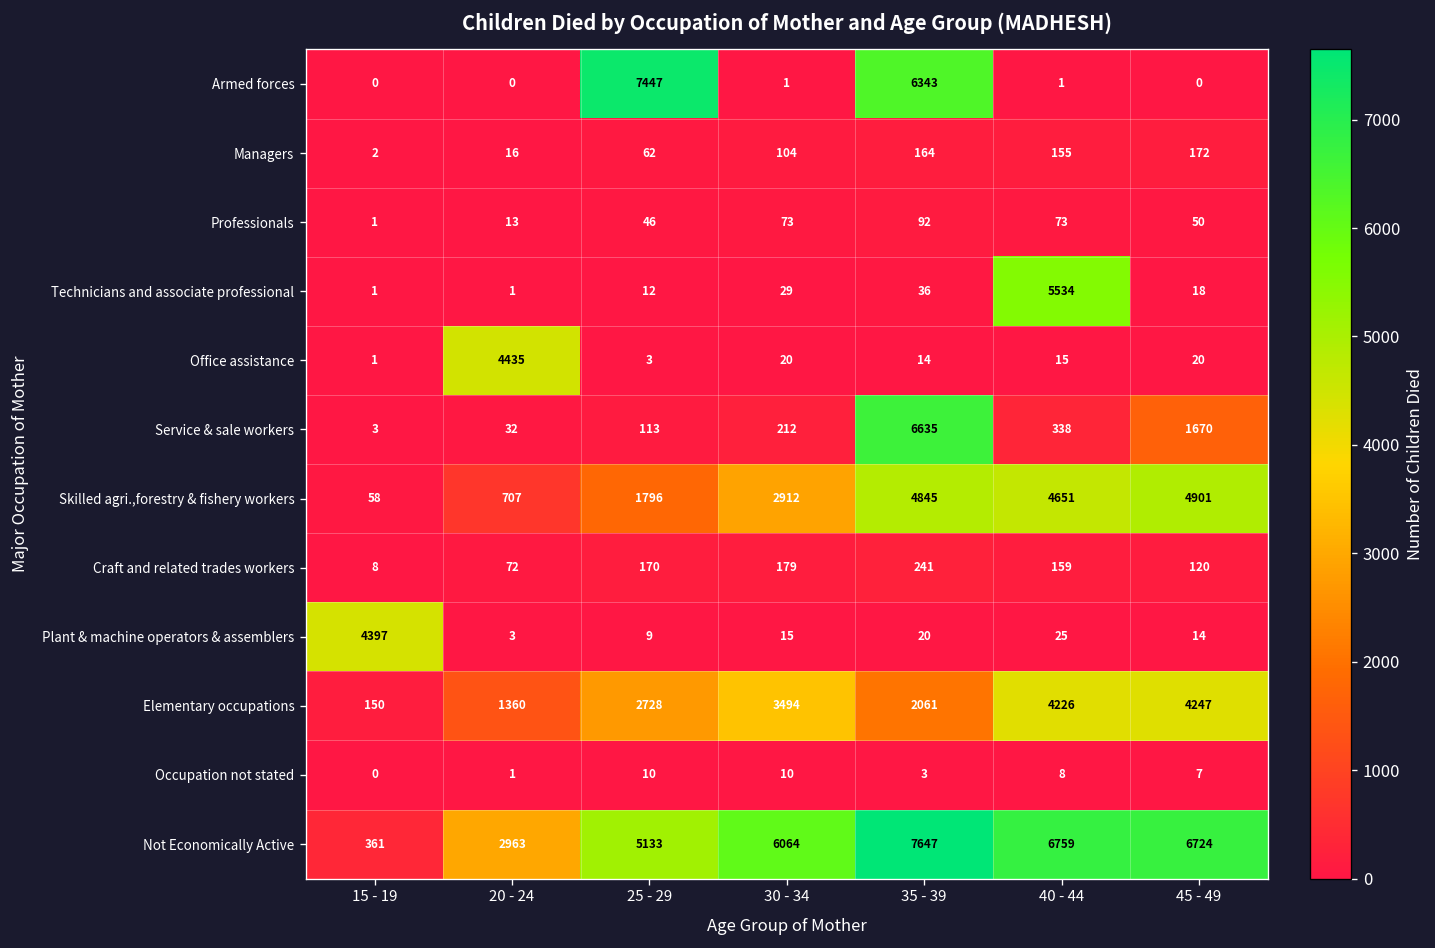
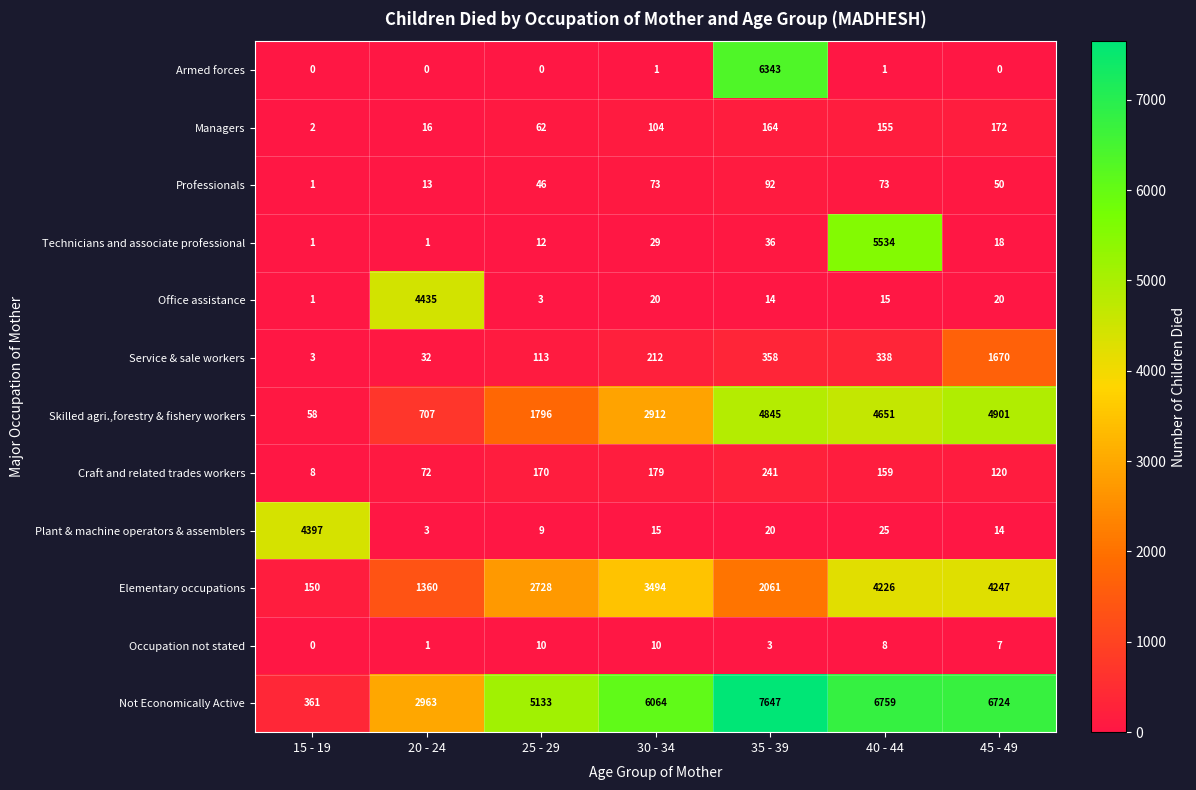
  {
    "Armed forces": {
      "15 - 19": 0,
      "20 - 24": 0,
-     "25 - 29": 7447,
+     "25 - 29": 0,
      "30 - 34": 1,
      "35 - 39": 6343,
      "40 - 44": 1,
      "45 - 49": 0
    },
    "Managers": {
      "15 - 19": 2,
      "20 - 24": 16,
      "25 - 29": 62,
      "30 - 34": 104,
      "35 - 39": 164,
      "40 - 44": 155,
      "45 - 49": 172
    },
    "Professionals": {
      "15 - 19": 1,
      "20 - 24": 13,
      "25 - 29": 46,
      "30 - 34": 73,
      "35 - 39": 92,
      "40 - 44": 73,
      "45 - 49": 50
    },
    "Technicians and associate professional": {
      "15 - 19": 1,
      "20 - 24": 1,
      "25 - 29": 12,
      "30 - 34": 29,
      "35 - 39": 36,
      "40 - 44": 5534,
      "45 - 49": 18
    },
    "Office assistance": {
      "15 - 19": 1,
      "20 - 24": 4435,
      "25 - 29": 3,
      "30 - 34": 20,
      "35 - 39": 14,
      "40 - 44": 15,
      "45 - 49": 20
    },
    "Service & sale workers": {
      "15 - 19": 3,
      "20 - 24": 32,
      "25 - 29": 113,
      "30 - 34": 212,
-     "35 - 39": 6635,
+     "35 - 39": 358,
      "40 - 44": 338,
      "45 - 49": 1670
    },
    "Skilled agri.,forestry & fishery workers": {
      "15 - 19": 58,
      "20 - 24": 707,
      "25 - 29": 1796,
      "30 - 34": 2912,
      "35 - 39": 4845,
      "40 - 44": 4651,
      "45 - 49": 4901
    },
    "Craft and related trades workers": {
      "15 - 19": 8,
      "20 - 24": 72,
      "25 - 29": 170,
      "30 - 34": 179,
      "35 - 39": 241,
      "40 - 44": 159,
      "45 - 49": 120
    },
    "Plant & machine operators & assemblers": {
      "15 - 19": 4397,
      "20 - 24": 3,
      "25 - 29": 9,
      "30 - 34": 15,
      "35 - 39": 20,
      "40 - 44": 25,
      "45 - 49": 14
    },
    "Elementary occupations": {
      "15 - 19": 150,
      "20 - 24": 1360,
      "25 - 29": 2728,
      "30 - 34": 3494,
      "35 - 39": 2061,
      "40 - 44": 4226,
      "45 - 49": 4247
    },
    "Occupation not stated": {
      "15 - 19": 0,
      "20 - 24": 1,
      "25 - 29": 10,
      "30 - 34": 10,
      "35 - 39": 3,
      "40 - 44": 8,
      "45 - 49": 7
    },
    "Not Economically Active": {
      "15 - 19": 361,
      "20 - 24": 2963,
      "25 - 29": 5133,
      "30 - 34": 6064,
      "35 - 39": 7647,
      "40 - 44": 6759,
      "45 - 49": 6724
    }
  }
